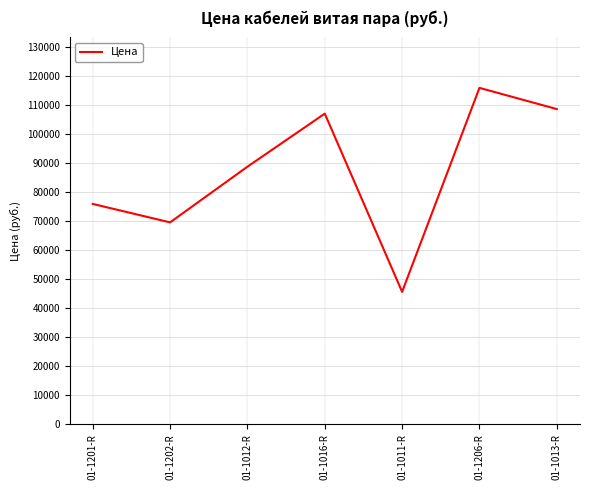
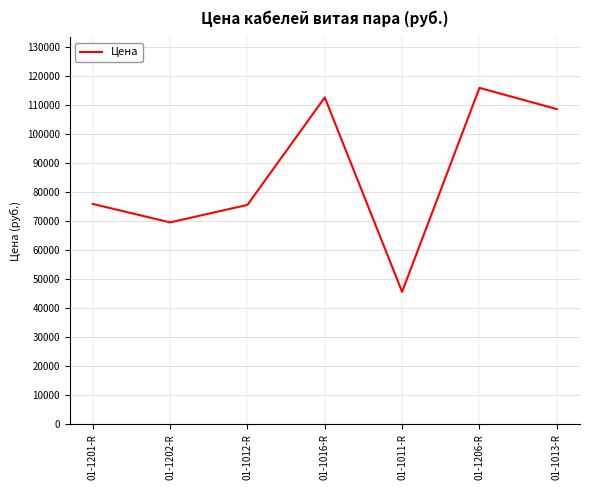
  {
    "01-1201-R": 76000,
    "01-1202-R": 70000,
-   "01-1012-R": 89000,
-   "01-1016-R": 107000,
+   "01-1012-R": 76000,
+   "01-1016-R": 113000,
    "01-1011-R": 46000,
    "01-1206-R": 116000,
    "01-1013-R": 109000
  }
